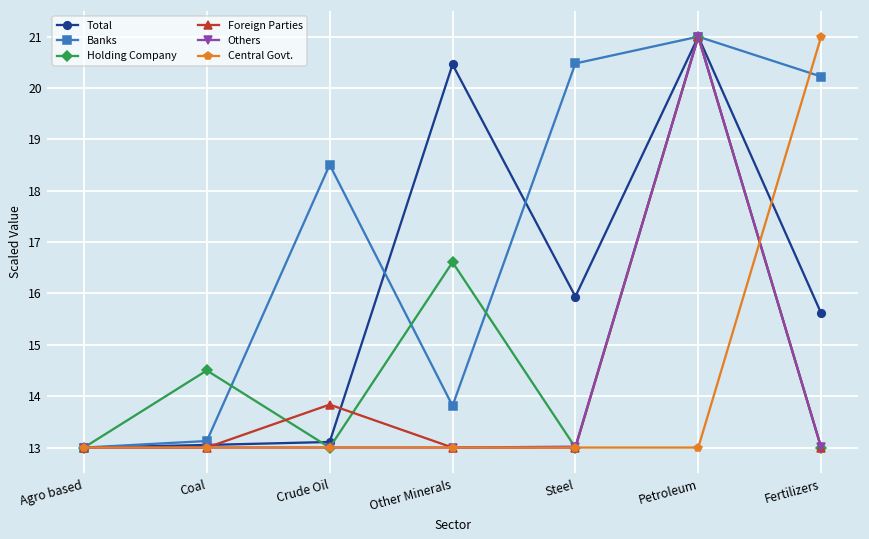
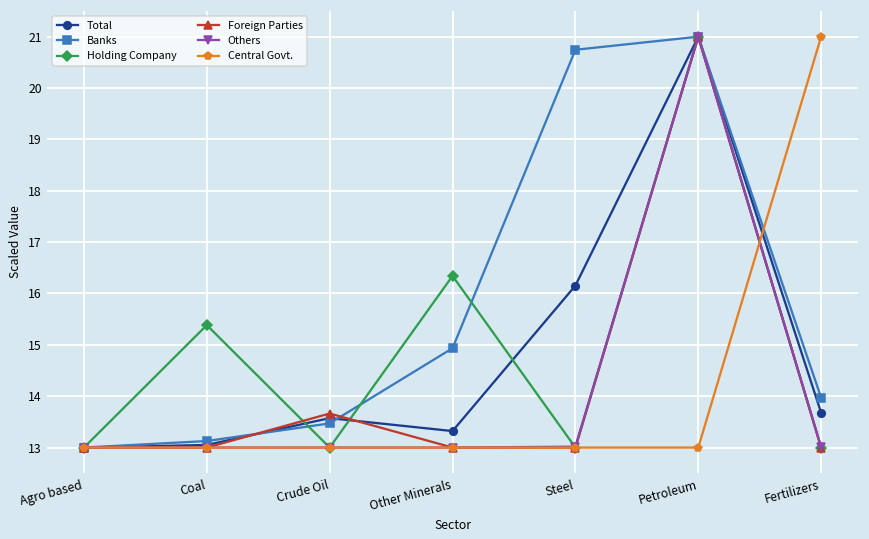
  {
    "Total": {
-     "Crude Oil": 13.1,
-     "Other Minerals": 20.5,
-     "Steel": 15.9,
-     "Fertilizers": 15.6
+     "Crude Oil": 13.6,
+     "Other Minerals": 13.3,
+     "Steel": 16.2,
+     "Fertilizers": 13.7
    },
    "Banks": {
      "Coal": 13.1,
-     "Crude Oil": 18.5,
-     "Other Minerals": 13.8,
-     "Steel": 20.5,
-     "Fertilizers": 20.2
+     "Crude Oil": 13.5,
+     "Other Minerals": 14.9,
+     "Steel": 20.7,
+     "Fertilizers": 14.0
    },
    "Holding Company": {
-     "Coal": 14.5,
-     "Other Minerals": 16.6
+     "Coal": 15.4,
+     "Other Minerals": 16.3
    },
    "Foreign Parties": {
-     "Crude Oil": 13.8
+     "Crude Oil": 13.7
    },
    "Central Govt.": {
      "Petroleum": 13.0,
      "Fertilizers": 21.0
    }
  }
